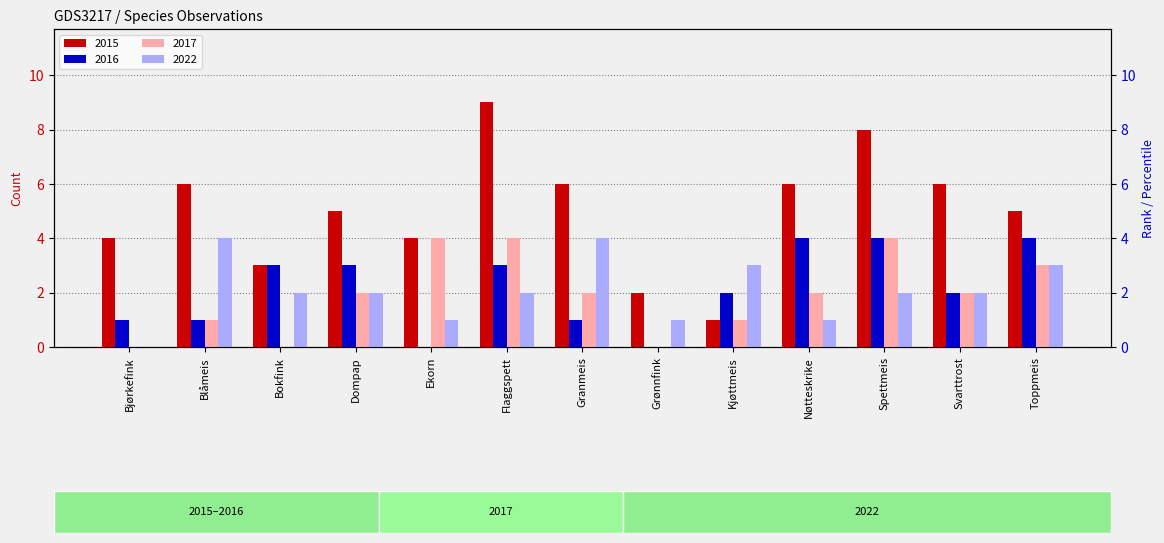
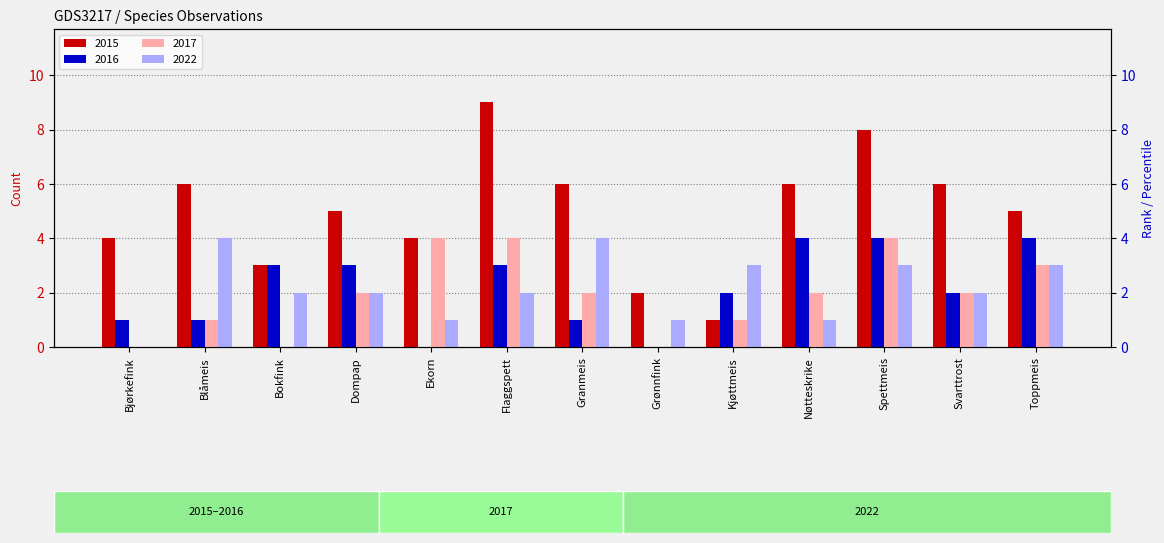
  {
    "2015": {
      "Bjørkefink": 4,
      "Blåmeis": 6,
      "Bokfink": 3,
      "Dompap": 5,
      "Ekorn": 4,
      "Flaggspett": 9,
      "Granmeis": 6,
      "Grønnfink": 2,
      "Kjøttmeis": 1,
      "Nøtteskrike": 6,
      "Spettmeis": 8,
      "Svarttrost": 6,
      "Toppmeis": 5
    },
    "2016": {
      "Bjørkefink": 1,
      "Blåmeis": 1,
      "Bokfink": 3,
      "Dompap": 3,
      "Ekorn": 0,
      "Flaggspett": 3,
      "Granmeis": 1,
      "Grønnfink": 0,
      "Kjøttmeis": 2,
      "Nøtteskrike": 4,
      "Spettmeis": 4,
      "Svarttrost": 2,
      "Toppmeis": 4
    },
    "2017": {
      "Bjørkefink": 0,
      "Blåmeis": 1,
      "Bokfink": 0,
      "Dompap": 2,
      "Ekorn": 4,
      "Flaggspett": 4,
      "Granmeis": 2,
      "Grønnfink": 0,
      "Kjøttmeis": 1,
      "Nøtteskrike": 2,
      "Spettmeis": 4,
      "Svarttrost": 2,
      "Toppmeis": 3
    },
    "2022": {
      "Bjørkefink": 0,
      "Blåmeis": 4,
      "Bokfink": 2,
      "Dompap": 2,
      "Ekorn": 1,
      "Flaggspett": 2,
      "Granmeis": 4,
      "Grønnfink": 1,
      "Kjøttmeis": 3,
      "Nøtteskrike": 1,
-     "Spettmeis": 2,
+     "Spettmeis": 3,
      "Svarttrost": 2,
      "Toppmeis": 3
    }
  }
